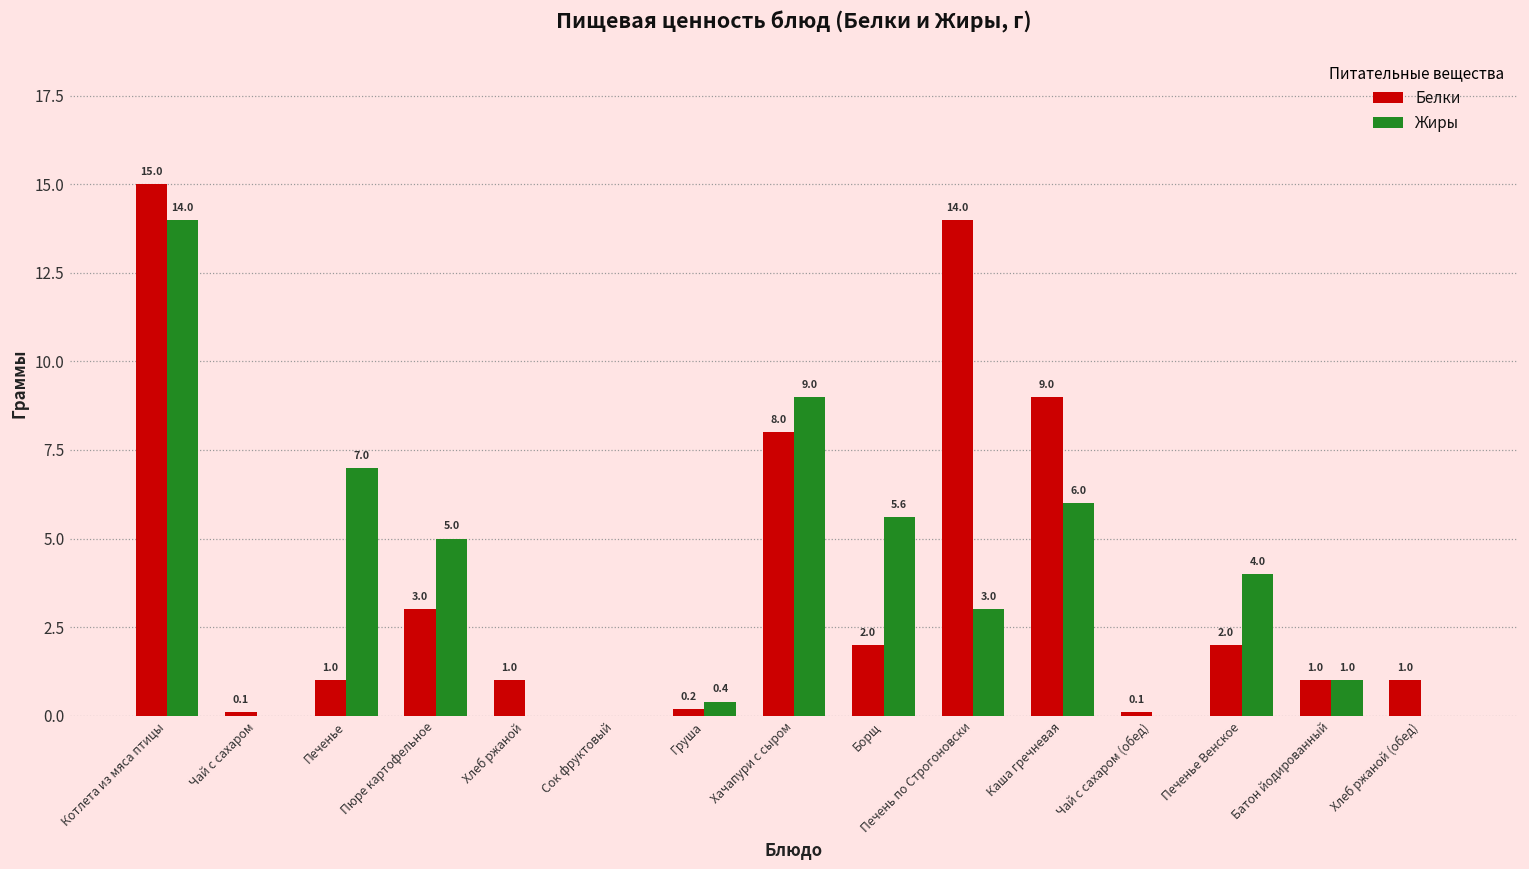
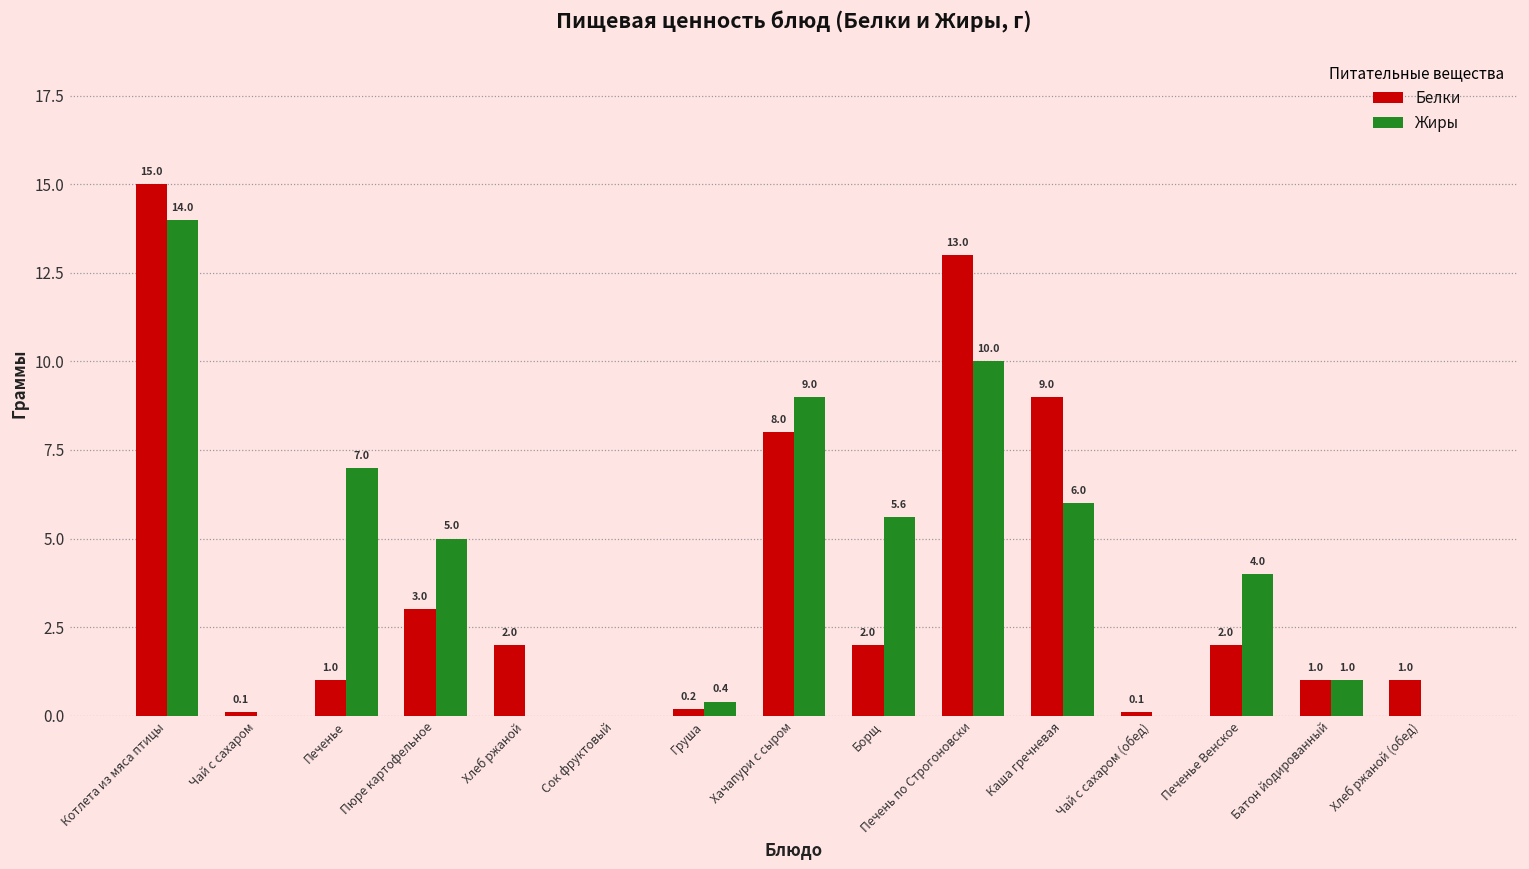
  {
    "Белки": {
      "Котлета из мяса птицы": 15.0,
      "Чай с сахаром": 0.1,
      "Печенье": 1.0,
      "Пюре картофельное": 3.0,
-     "Хлеб ржаной": 1.0,
+     "Хлеб ржаной": 2.0,
      "Груша": 0.2,
      "Хачапури с сыром": 8.0,
      "Борщ": 2.0,
-     "Печень по Строгоновски": 14.0,
+     "Печень по Строгоновски": 13.0,
      "Каша гречневая": 9.0,
      "Чай с сахаром (обед)": 0.1,
      "Печенье Венское": 2.0,
      "Батон йодированный": 1.0,
      "Хлеб ржаной (обед)": 1.0
    },
    "Жиры": {
      "Котлета из мяса птицы": 14.0,
      "Печенье": 7.0,
      "Пюре картофельное": 5.0,
      "Груша": 0.4,
      "Хачапури с сыром": 9.0,
      "Борщ": 5.6,
-     "Печень по Строгоновски": 3.0,
+     "Печень по Строгоновски": 10.0,
      "Каша гречневая": 6.0,
      "Печенье Венское": 4.0,
      "Батон йодированный": 1.0
    }
  }
